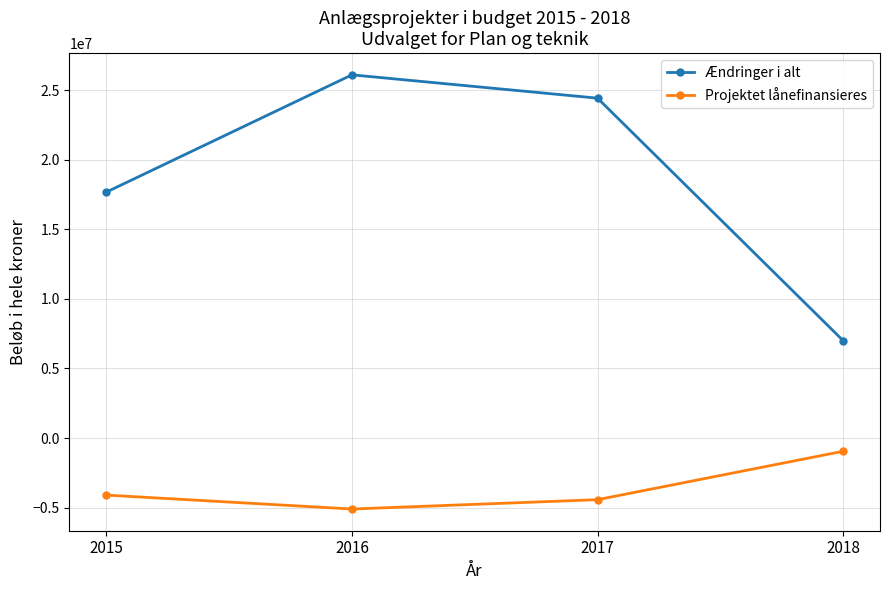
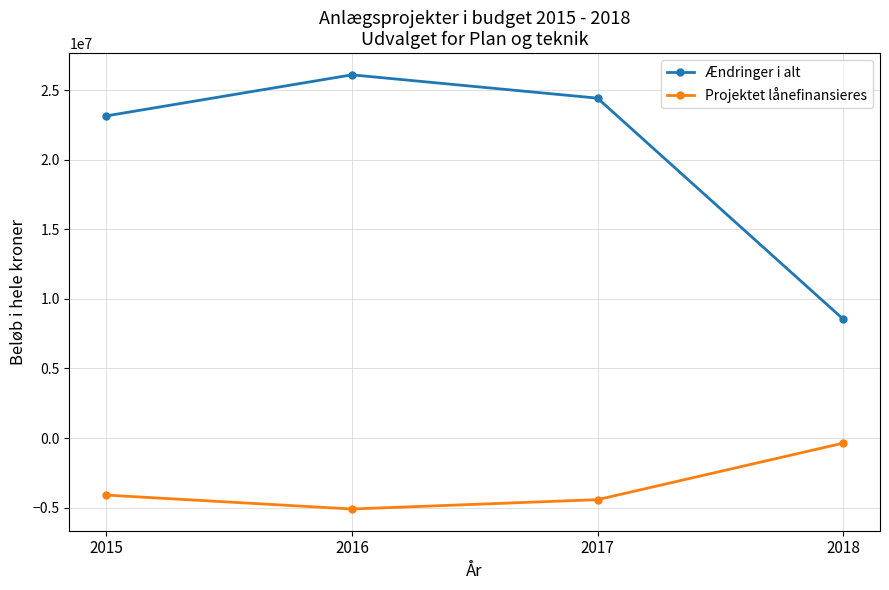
  {
    "Ændringer i alt": {
-     "2015": 17700000,
+     "2015": 23200000,
      "2016": 26100000,
      "2017": 24400000,
-     "2018": 7000000
+     "2018": 8600000
    },
    "Projektet lånefinansieres": {
      "2015": -4100000,
      "2016": -5100000,
      "2017": -4400000,
-     "2018": -1000000
+     "2018": -400000
    }
  }
